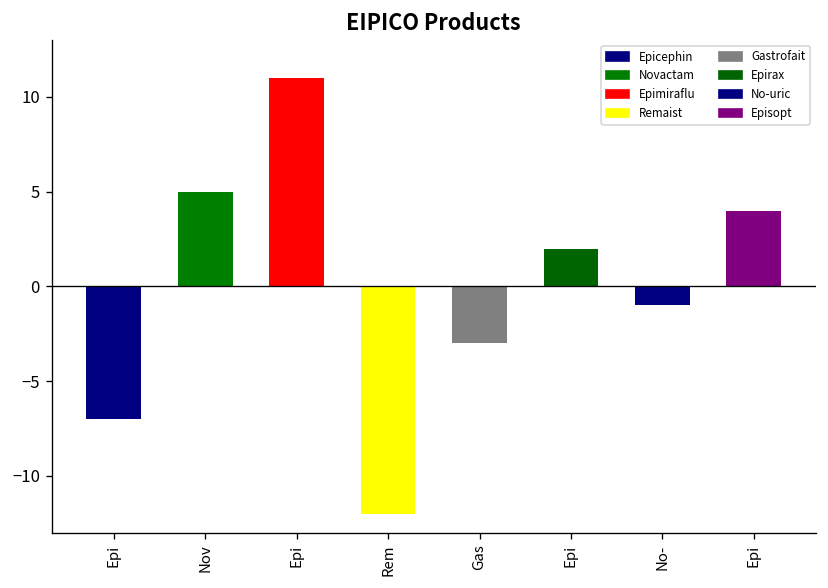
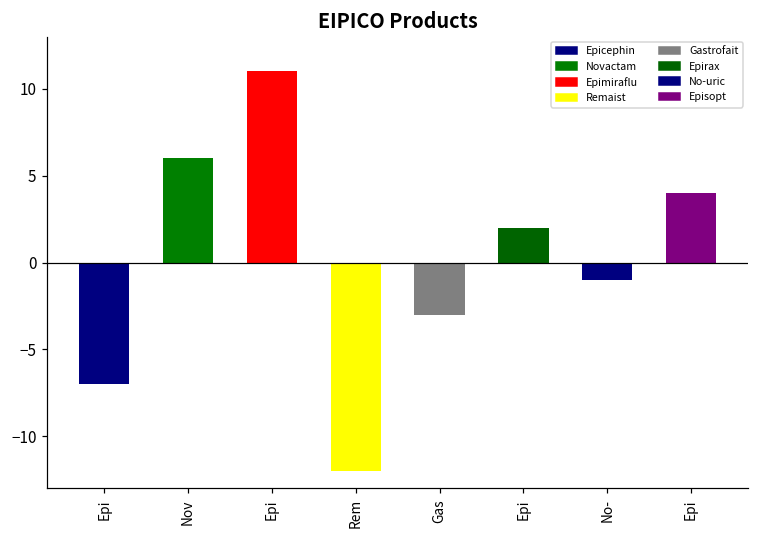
  {
-   "Nov": 5,
+   "Nov": 6,
    "Rem": -12,
    "Gas": -3,
    "No-": -1
  }
